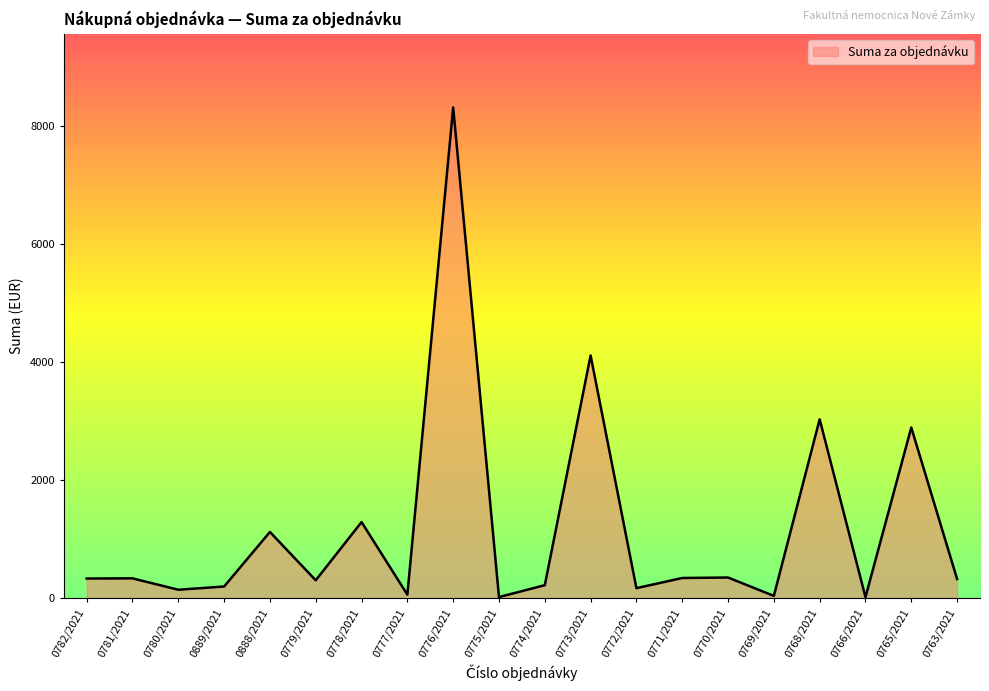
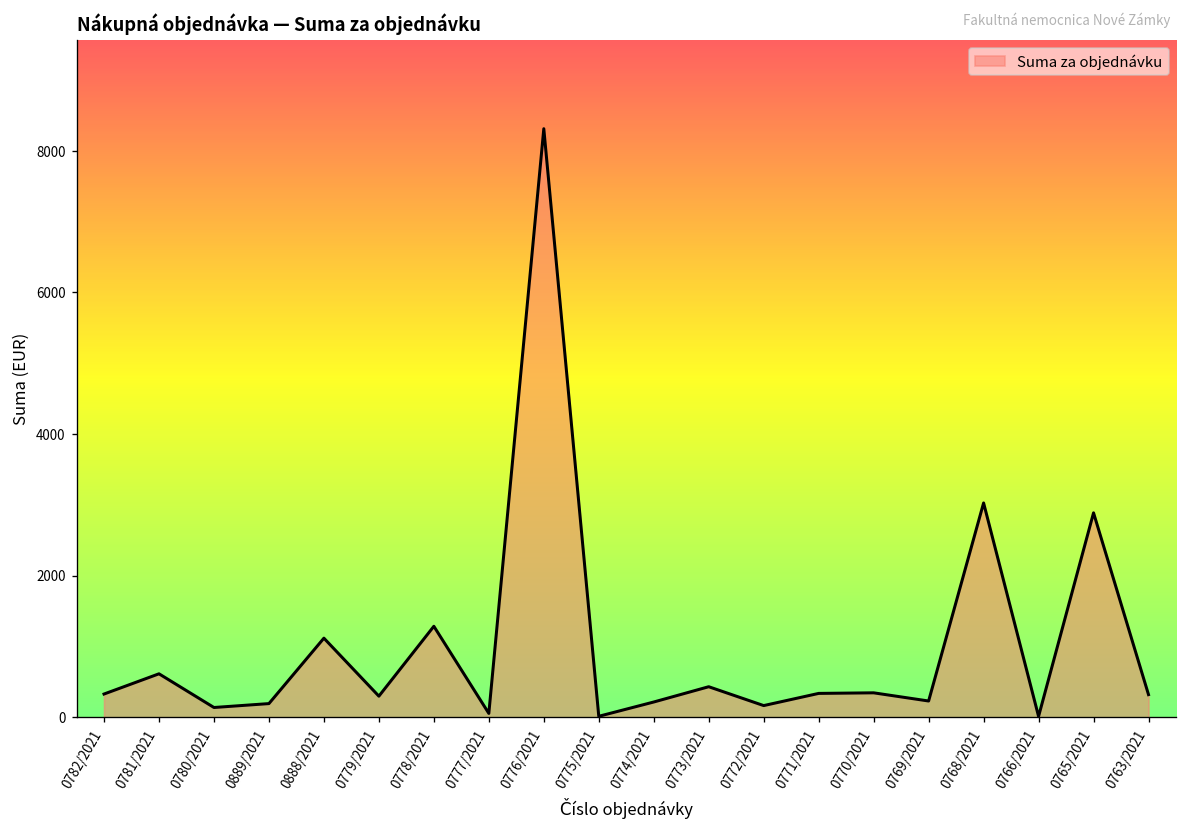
  {
    "0782/2021": 300,
-   "0781/2021": 300,
+   "0781/2021": 600,
    "0780/2021": 100,
    "0889/2021": 200,
    "0888/2021": 1100,
    "0779/2021": 300,
    "0778/2021": 1300,
    "0777/2021": 100,
    "0776/2021": 8300,
    "0775/2021": 0,
    "0774/2021": 200,
-   "0773/2021": 4100,
+   "0773/2021": 400,
    "0772/2021": 200,
    "0771/2021": 300,
    "0770/2021": 300,
-   "0769/2021": 0,
+   "0769/2021": 200,
    "0768/2021": 3000,
    "0766/2021": 0,
    "0765/2021": 2900,
    "0763/2021": 300
  }
